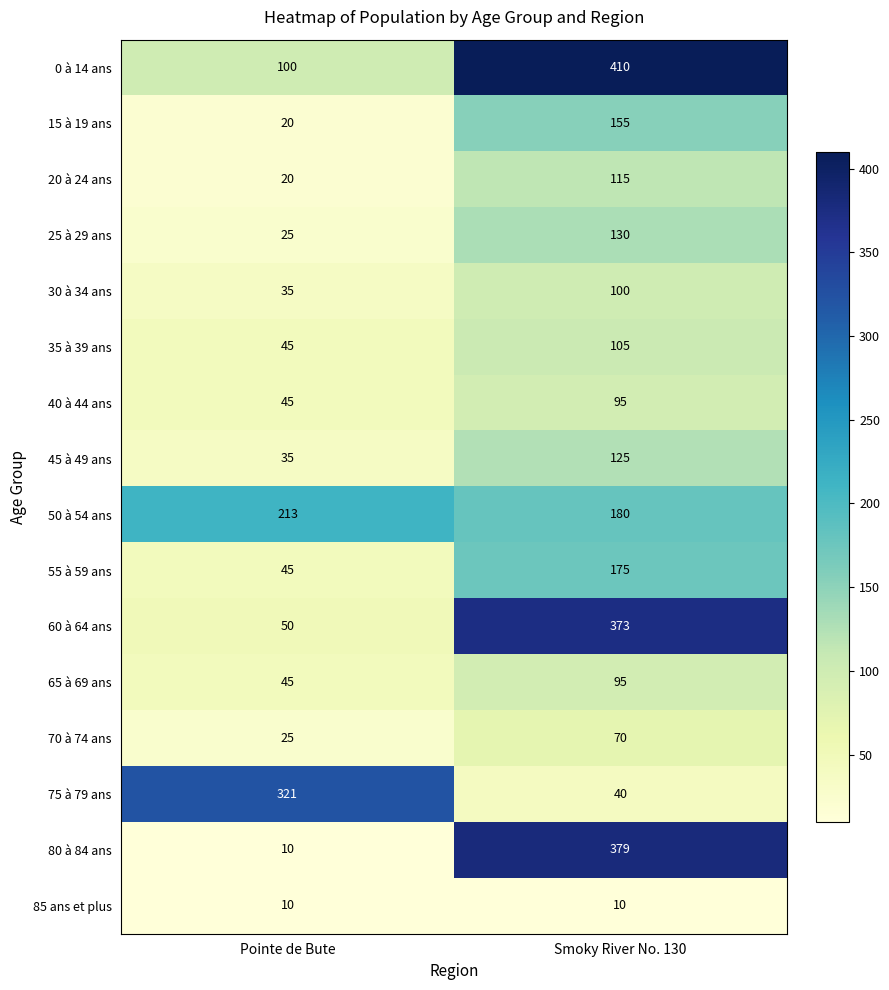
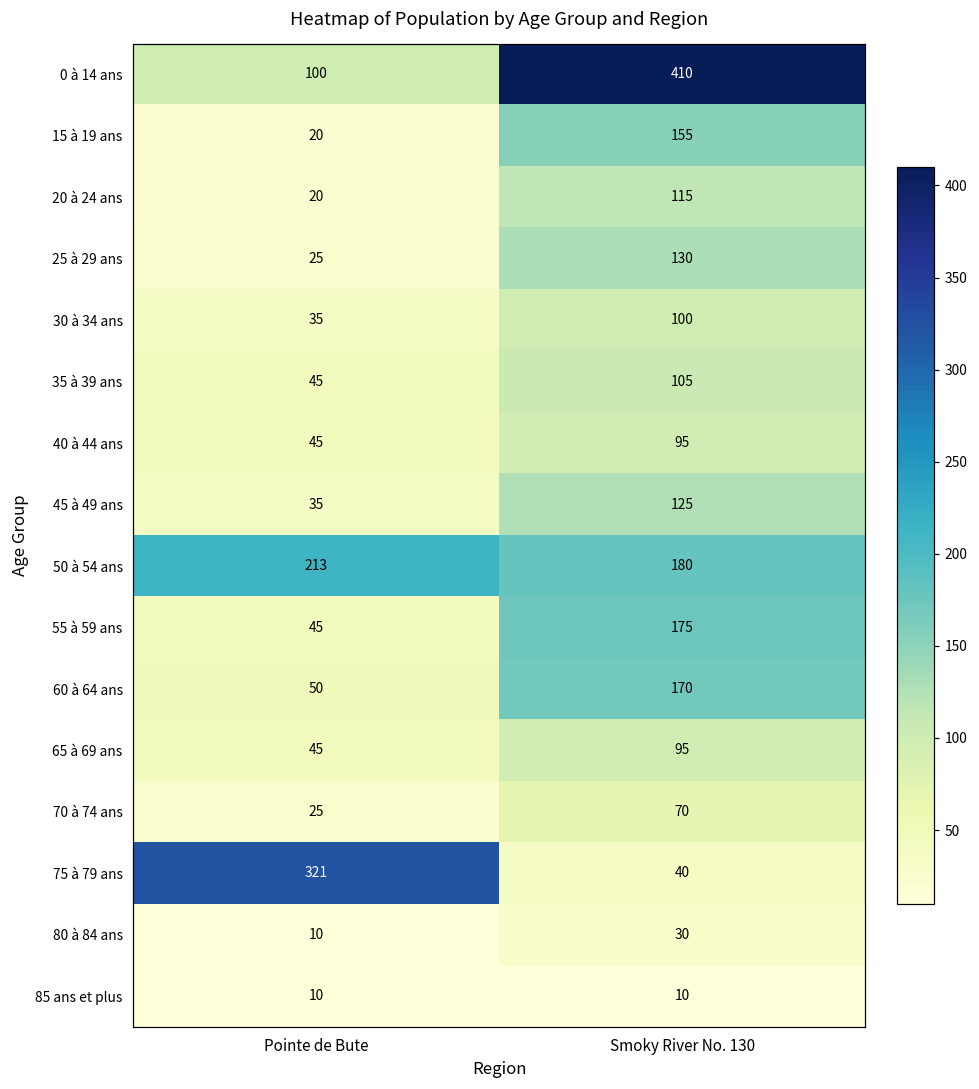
  {
    "0 à 14 ans": {
      "Pointe de Bute": 100,
      "Smoky River No. 130": 410
    },
    "15 à 19 ans": {
      "Pointe de Bute": 20,
      "Smoky River No. 130": 155
    },
    "20 à 24 ans": {
      "Pointe de Bute": 20,
      "Smoky River No. 130": 115
    },
    "25 à 29 ans": {
      "Pointe de Bute": 25,
      "Smoky River No. 130": 130
    },
    "30 à 34 ans": {
      "Pointe de Bute": 35,
      "Smoky River No. 130": 100
    },
    "35 à 39 ans": {
      "Pointe de Bute": 45,
      "Smoky River No. 130": 105
    },
    "40 à 44 ans": {
      "Pointe de Bute": 45,
      "Smoky River No. 130": 95
    },
    "45 à 49 ans": {
      "Pointe de Bute": 35,
      "Smoky River No. 130": 125
    },
    "50 à 54 ans": {
      "Pointe de Bute": 213,
      "Smoky River No. 130": 180
    },
    "55 à 59 ans": {
      "Pointe de Bute": 45,
      "Smoky River No. 130": 175
    },
    "60 à 64 ans": {
      "Pointe de Bute": 50,
-     "Smoky River No. 130": 373
+     "Smoky River No. 130": 170
    },
    "65 à 69 ans": {
      "Pointe de Bute": 45,
      "Smoky River No. 130": 95
    },
    "70 à 74 ans": {
      "Pointe de Bute": 25,
      "Smoky River No. 130": 70
    },
    "75 à 79 ans": {
      "Pointe de Bute": 321,
      "Smoky River No. 130": 40
    },
    "80 à 84 ans": {
      "Pointe de Bute": 10,
-     "Smoky River No. 130": 379
+     "Smoky River No. 130": 30
    },
    "85 ans et plus": {
      "Pointe de Bute": 10,
      "Smoky River No. 130": 10
    }
  }
